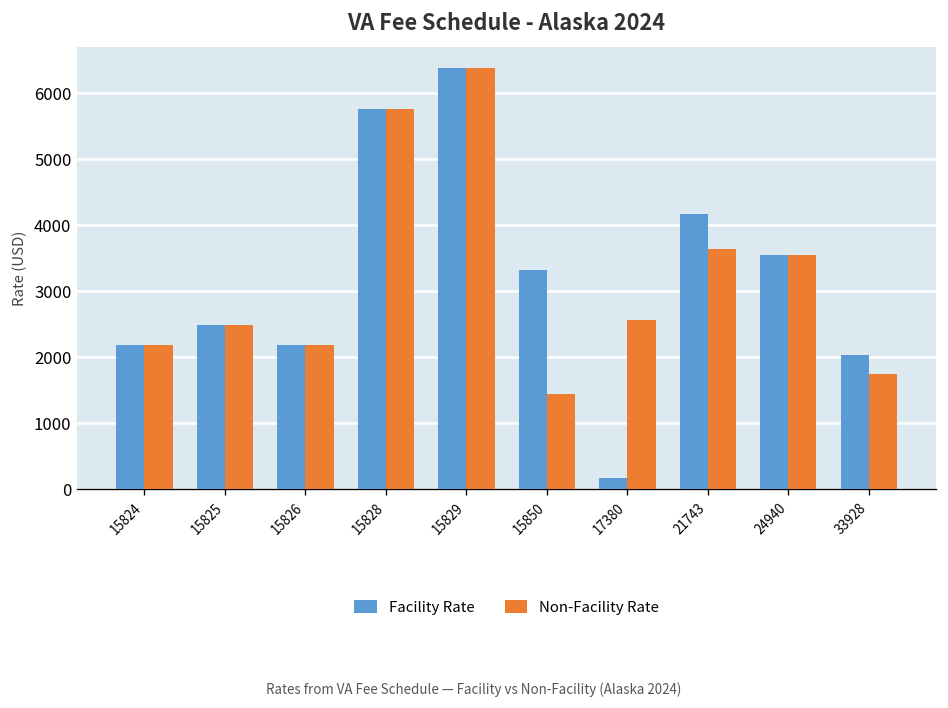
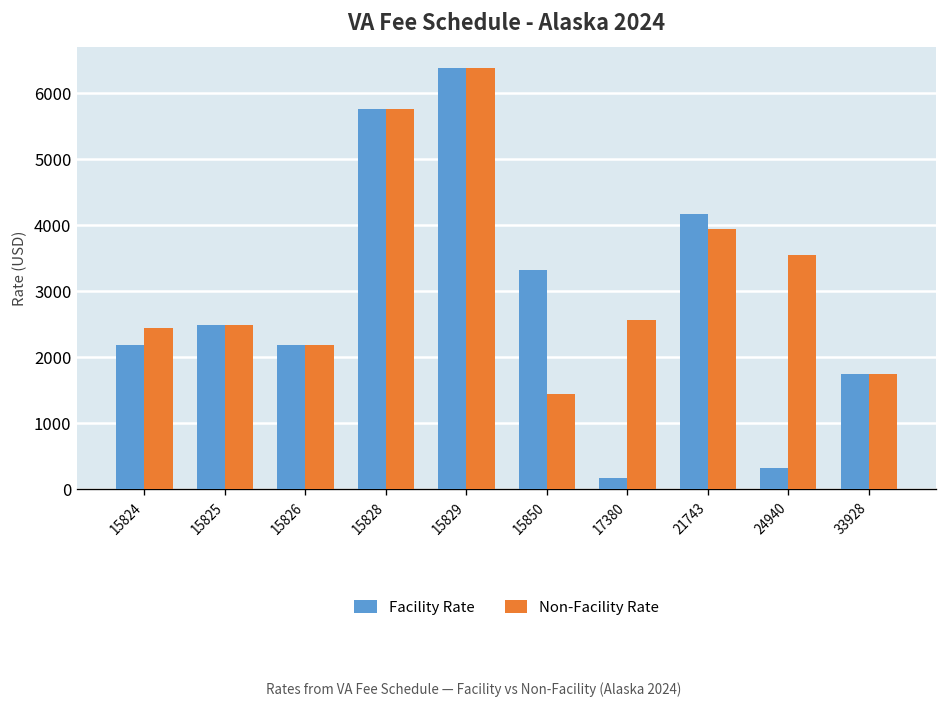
  {
    "Facility Rate": {
      "15824": 2200,
      "15825": 2500,
      "15826": 2200,
      "15828": 5800,
      "15829": 6400,
      "15850": 3300,
      "17380": 200,
      "21743": 4200,
-     "24940": 3600,
-     "33928": 2000
+     "24940": 300,
+     "33928": 1700
    },
    "Non-Facility Rate": {
-     "15824": 2200,
+     "15824": 2400,
      "15825": 2500,
      "15826": 2200,
      "15828": 5800,
      "15829": 6400,
      "15850": 1400,
      "17380": 2600,
-     "21743": 3600,
+     "21743": 3900,
      "24940": 3600,
      "33928": 1700
    }
  }
